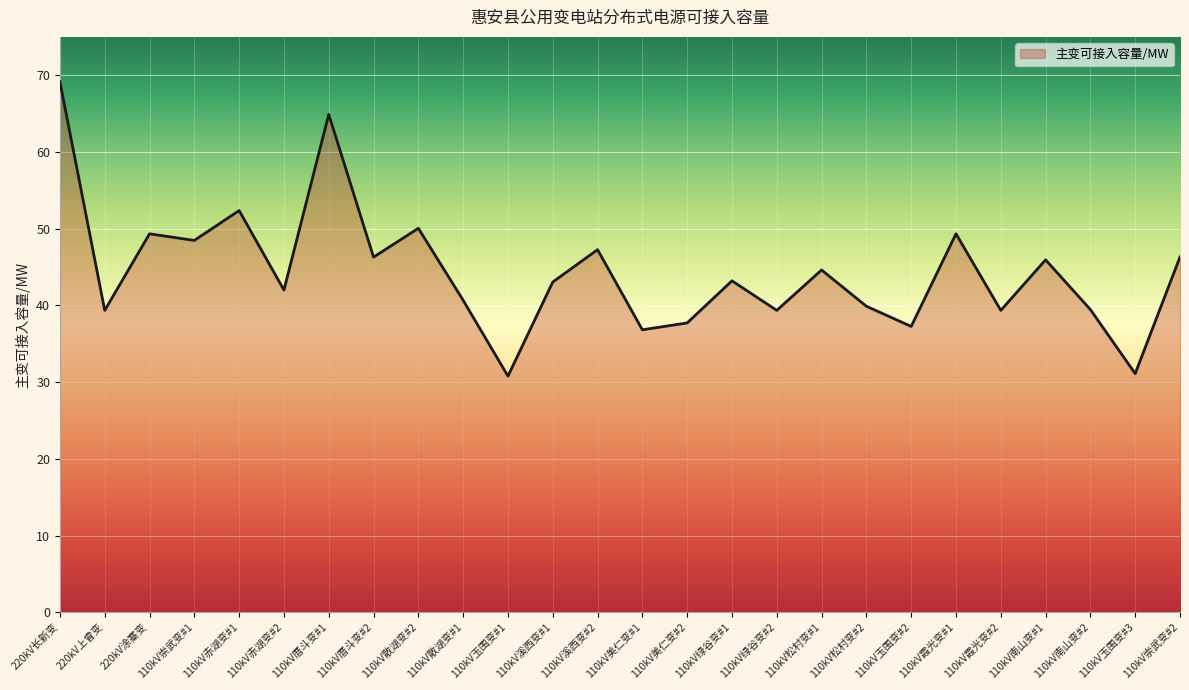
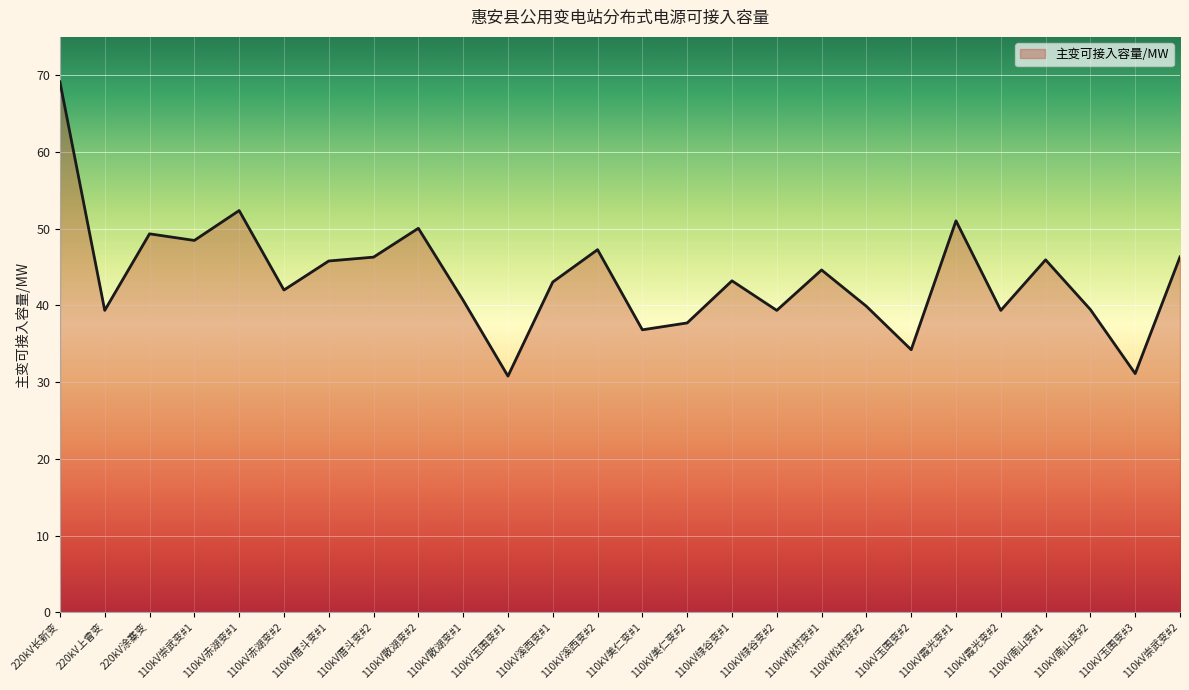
  {
    "220kV长新变": 69,
    "220kV上曾变": 39,
    "220kV涂寨变": 49,
    "110kV崇武变#1": 48,
    "110kV赤湖变#1": 52,
    "110kV赤湖变#2": 42,
-   "110kV厝斗变#1": 65,
+   "110kV厝斗变#1": 46,
    "110kV厝斗变#2": 46,
    "110kV散湖变#2": 50,
    "110kV散湖变#1": 41,
    "110kV玉围变#1": 31,
    "110kV溪西变#1": 43,
    "110kV溪西变#2": 47,
    "110kV美仁变#1": 37,
    "110kV美仁变#2": 38,
    "110kV绿谷变#1": 43,
    "110kV绿谷变#2": 39,
    "110kV松村变#1": 45,
    "110kV松村变#2": 40,
-   "110kV玉围变#2": 37,
-   "110kV霞光变#1": 49,
+   "110kV玉围变#2": 34,
+   "110kV霞光变#1": 51,
    "110kV霞光变#2": 39,
    "110kV南山变#1": 46,
    "110kV南山变#2": 39,
    "110kV玉围变#3": 31,
    "110kV崇武变#2": 46
  }
